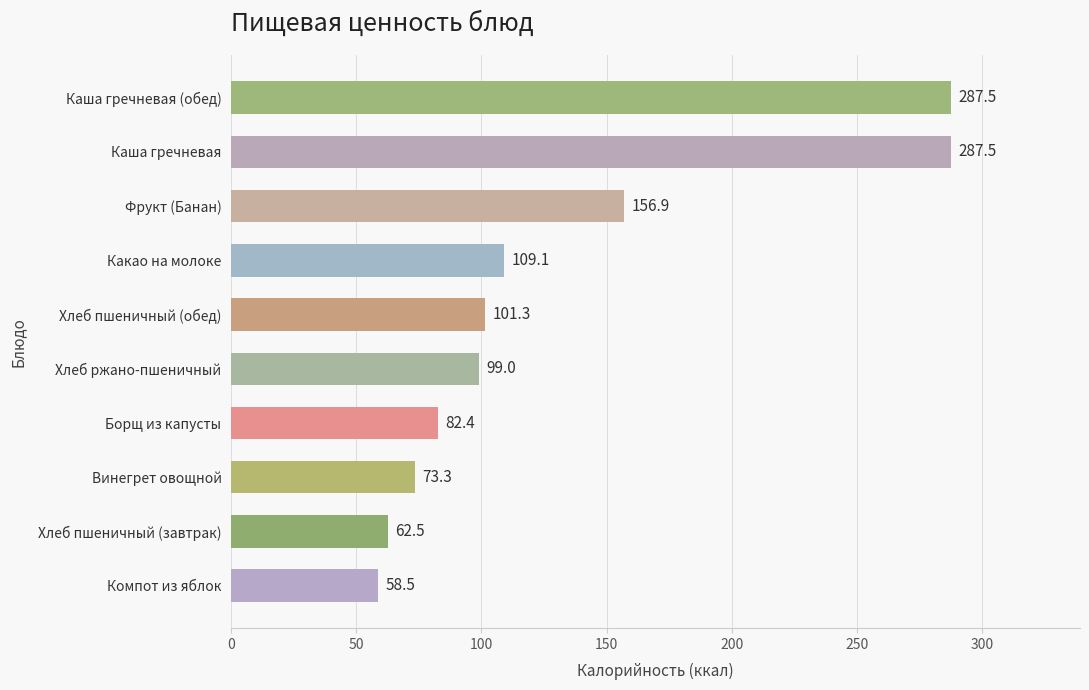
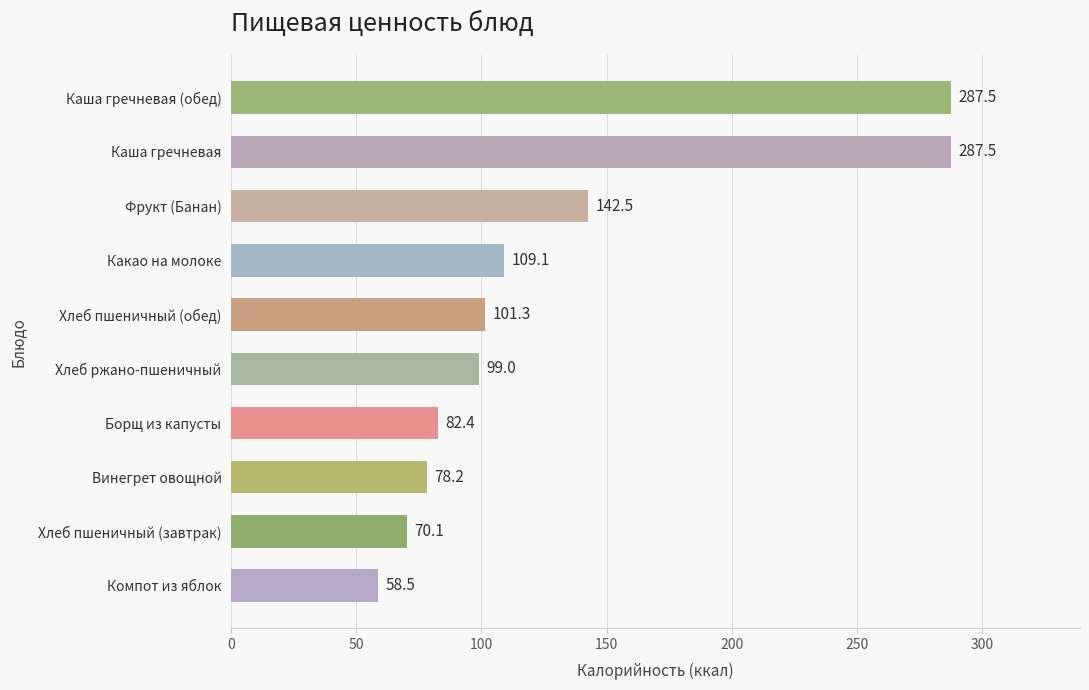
  {
    "Каша гречневая (обед)": 287.5,
    "Каша гречневая": 287.5,
-   "Фрукт (Банан)": 156.9,
+   "Фрукт (Банан)": 142.5,
    "Какао на молоке": 109.1,
    "Хлеб пшеничный (обед)": 101.3,
    "Хлеб ржано-пшеничный": 99.0,
    "Борщ из капусты": 82.4,
-   "Винегрет овощной": 73.3,
-   "Хлеб пшеничный (завтрак)": 62.5,
+   "Винегрет овощной": 78.2,
+   "Хлеб пшеничный (завтрак)": 70.1,
    "Компот из яблок": 58.5
  }
